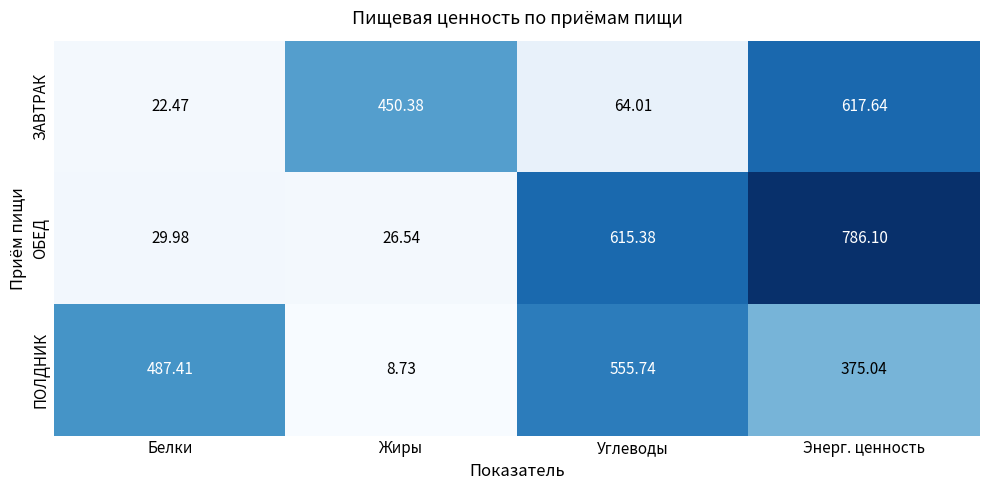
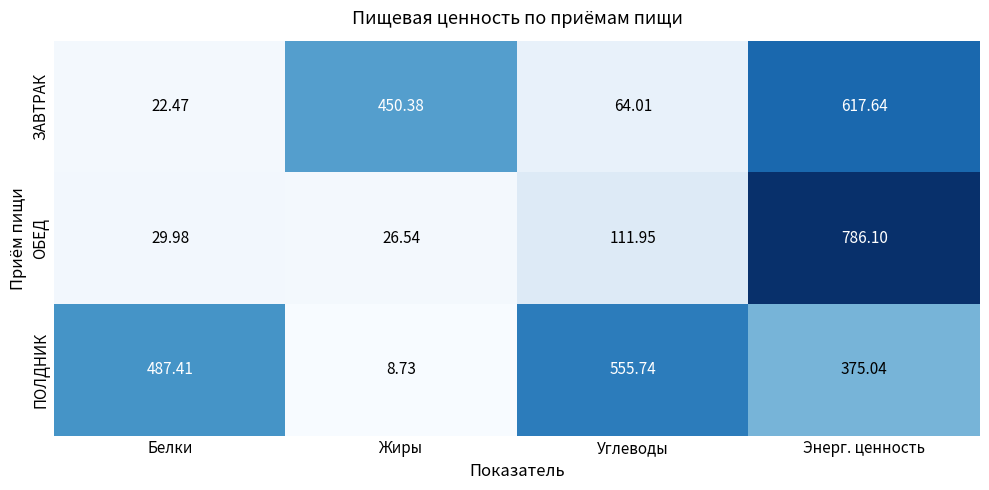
  {
    "ЗАВТРАК": {
      "Белки": 22.47,
      "Жиры": 450.38,
      "Углеводы": 64.01,
      "Энерг. ценность": 617.64
    },
    "ОБЕД": {
      "Белки": 29.98,
      "Жиры": 26.54,
-     "Углеводы": 615.38,
+     "Углеводы": 111.95,
      "Энерг. ценность": 786.10
    },
    "ПОЛДНИК": {
      "Белки": 487.41,
      "Жиры": 8.73,
      "Углеводы": 555.74,
      "Энерг. ценность": 375.04
    }
  }
